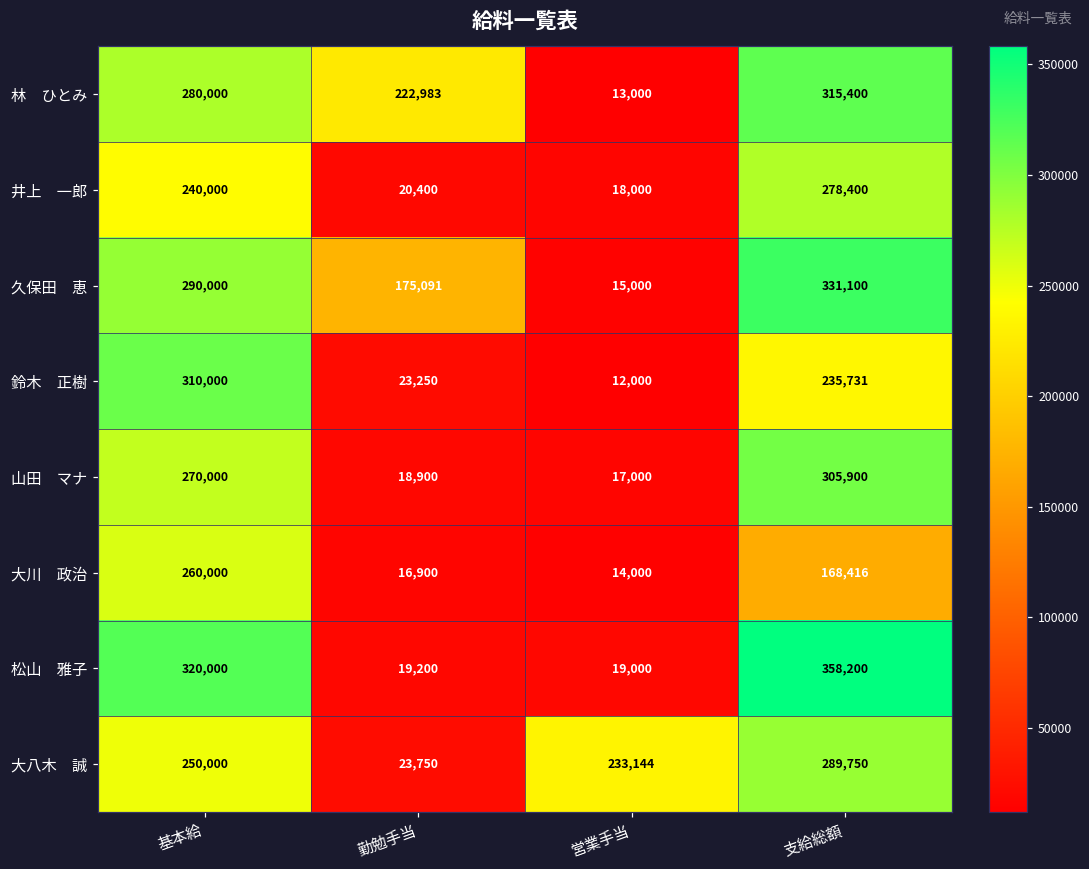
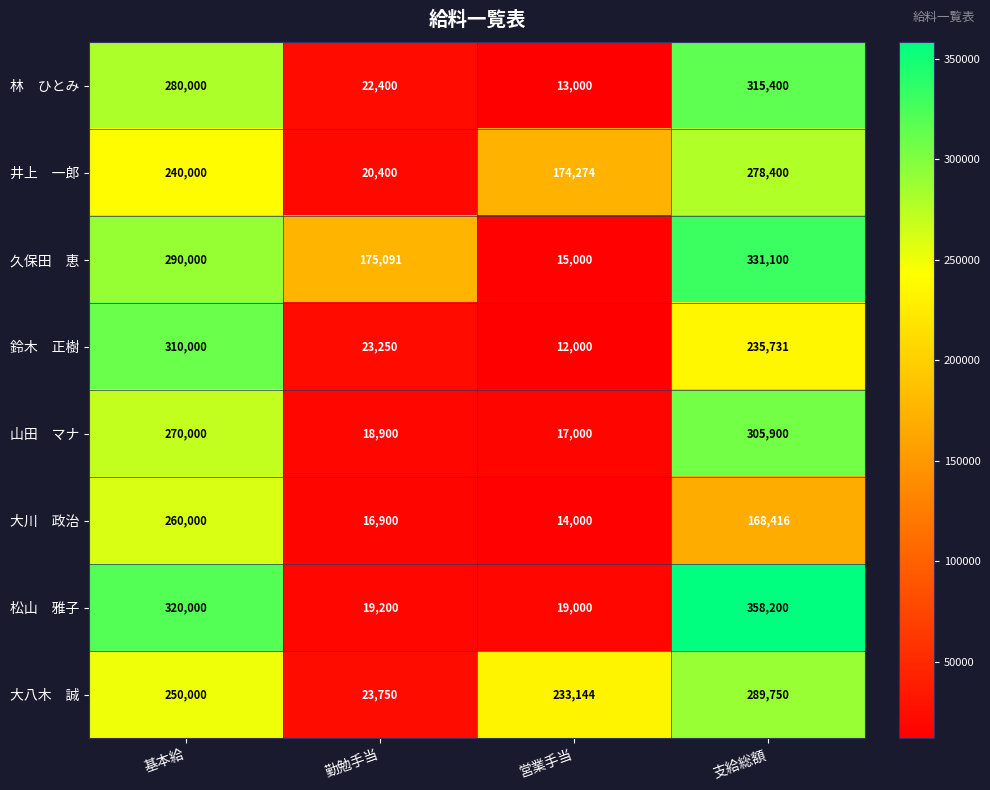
  {
    "林 ひとみ": {
      "基本給": "280,000",
-     "勤勉手当": "222,983",
+     "勤勉手当": "22,400",
      "営業手当": "13,000",
      "支給総額": "315,400"
    },
    "井上 一郎": {
      "基本給": "240,000",
      "勤勉手当": "20,400",
-     "営業手当": "18,000",
+     "営業手当": "174,274",
      "支給総額": "278,400"
    },
    "久保田 恵": {
      "基本給": "290,000",
      "勤勉手当": "175,091",
      "営業手当": "15,000",
      "支給総額": "331,100"
    },
    "鈴木 正樹": {
      "基本給": "310,000",
      "勤勉手当": "23,250",
      "営業手当": "12,000",
      "支給総額": "235,731"
    },
    "山田 マナ": {
      "基本給": "270,000",
      "勤勉手当": "18,900",
      "営業手当": "17,000",
      "支給総額": "305,900"
    },
    "大川 政治": {
      "基本給": "260,000",
      "勤勉手当": "16,900",
      "営業手当": "14,000",
      "支給総額": "168,416"
    },
    "松山 雅子": {
      "基本給": "320,000",
      "勤勉手当": "19,200",
      "営業手当": "19,000",
      "支給総額": "358,200"
    },
    "大八木 誠": {
      "基本給": "250,000",
      "勤勉手当": "23,750",
      "営業手当": "233,144",
      "支給総額": "289,750"
    }
  }
